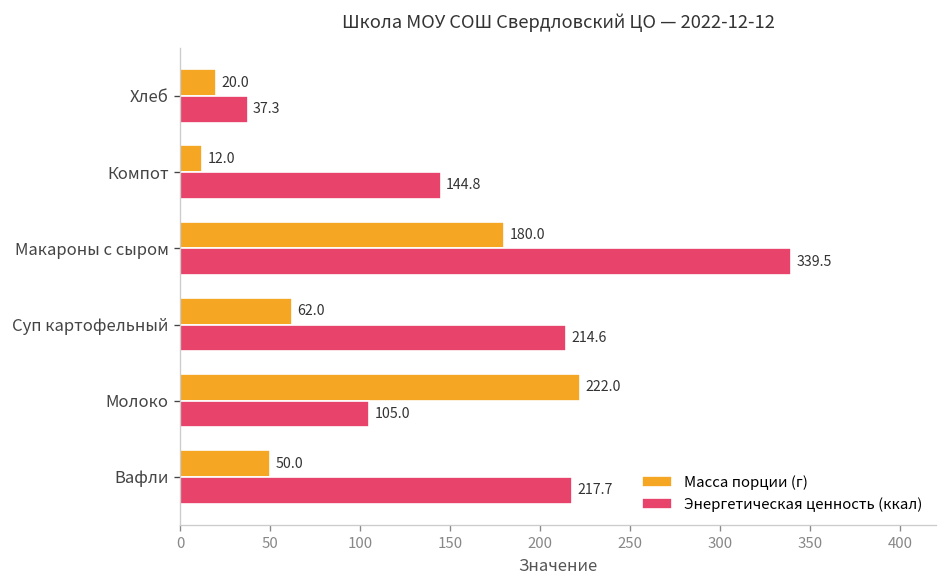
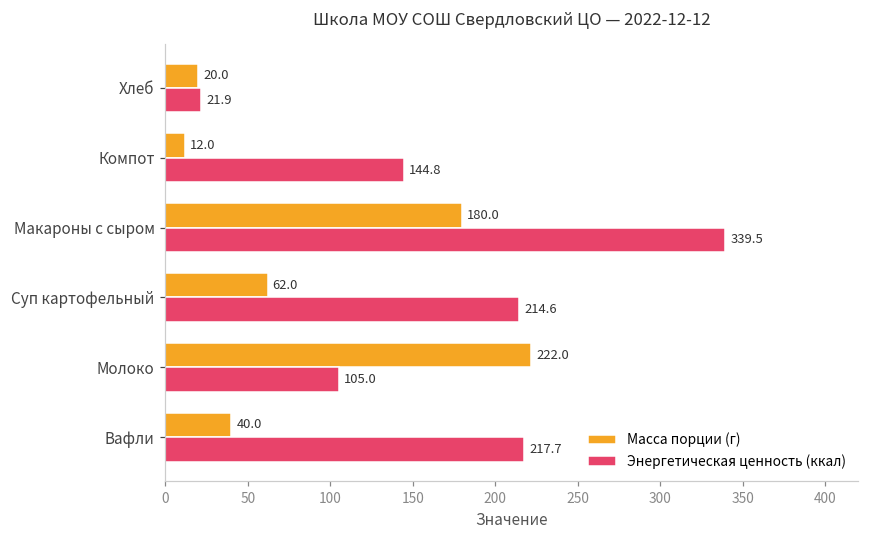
  {
    "Масса порции (г)": {
      "Хлеб": 20.0,
      "Компот": 12.0,
      "Макароны с сыром": 180.0,
      "Суп картофельный": 62.0,
      "Молоко": 222.0,
-     "Вафли": 50.0
+     "Вафли": 40.0
    },
    "Энергетическая ценность (ккал)": {
-     "Хлеб": 37.3,
+     "Хлеб": 21.9,
      "Компот": 144.8,
      "Макароны с сыром": 339.5,
      "Суп картофельный": 214.6,
      "Молоко": 105.0,
      "Вафли": 217.7
    }
  }
